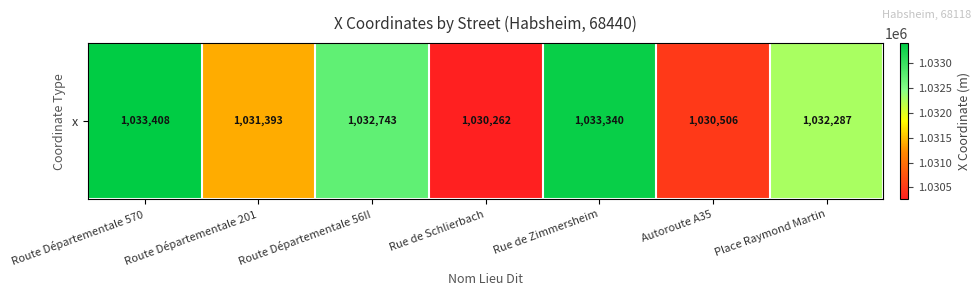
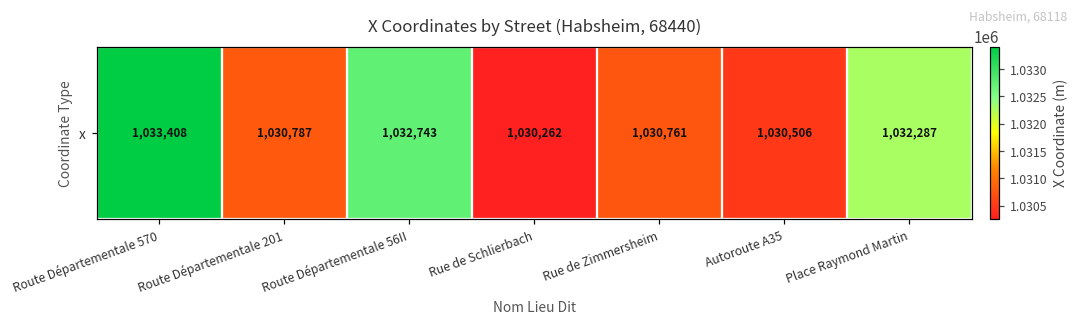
  {
    "x": {
      "Route Départementale 570": "1,033,408",
-     "Route Départementale 201": "1,031,393",
+     "Route Départementale 201": "1,030,787",
      "Route Départementale 56II": "1,032,743",
      "Rue de Schlierbach": "1,030,262",
-     "Rue de Zimmersheim": "1,033,340",
+     "Rue de Zimmersheim": "1,030,761",
      "Autoroute A35": "1,030,506",
      "Place Raymond Martin": "1,032,287"
    }
  }
